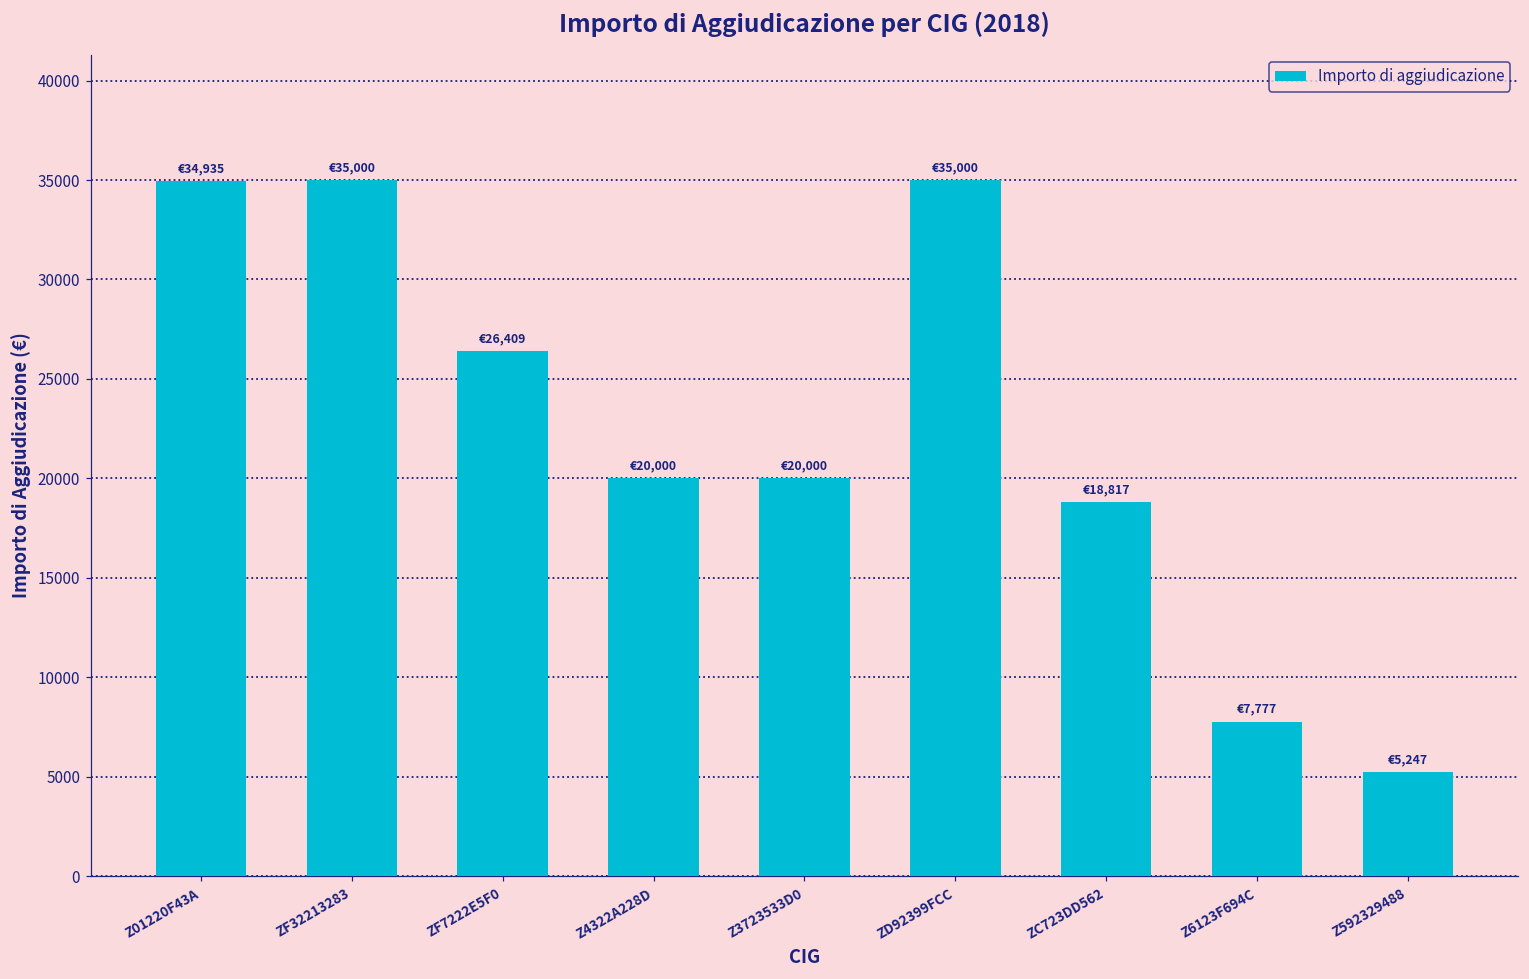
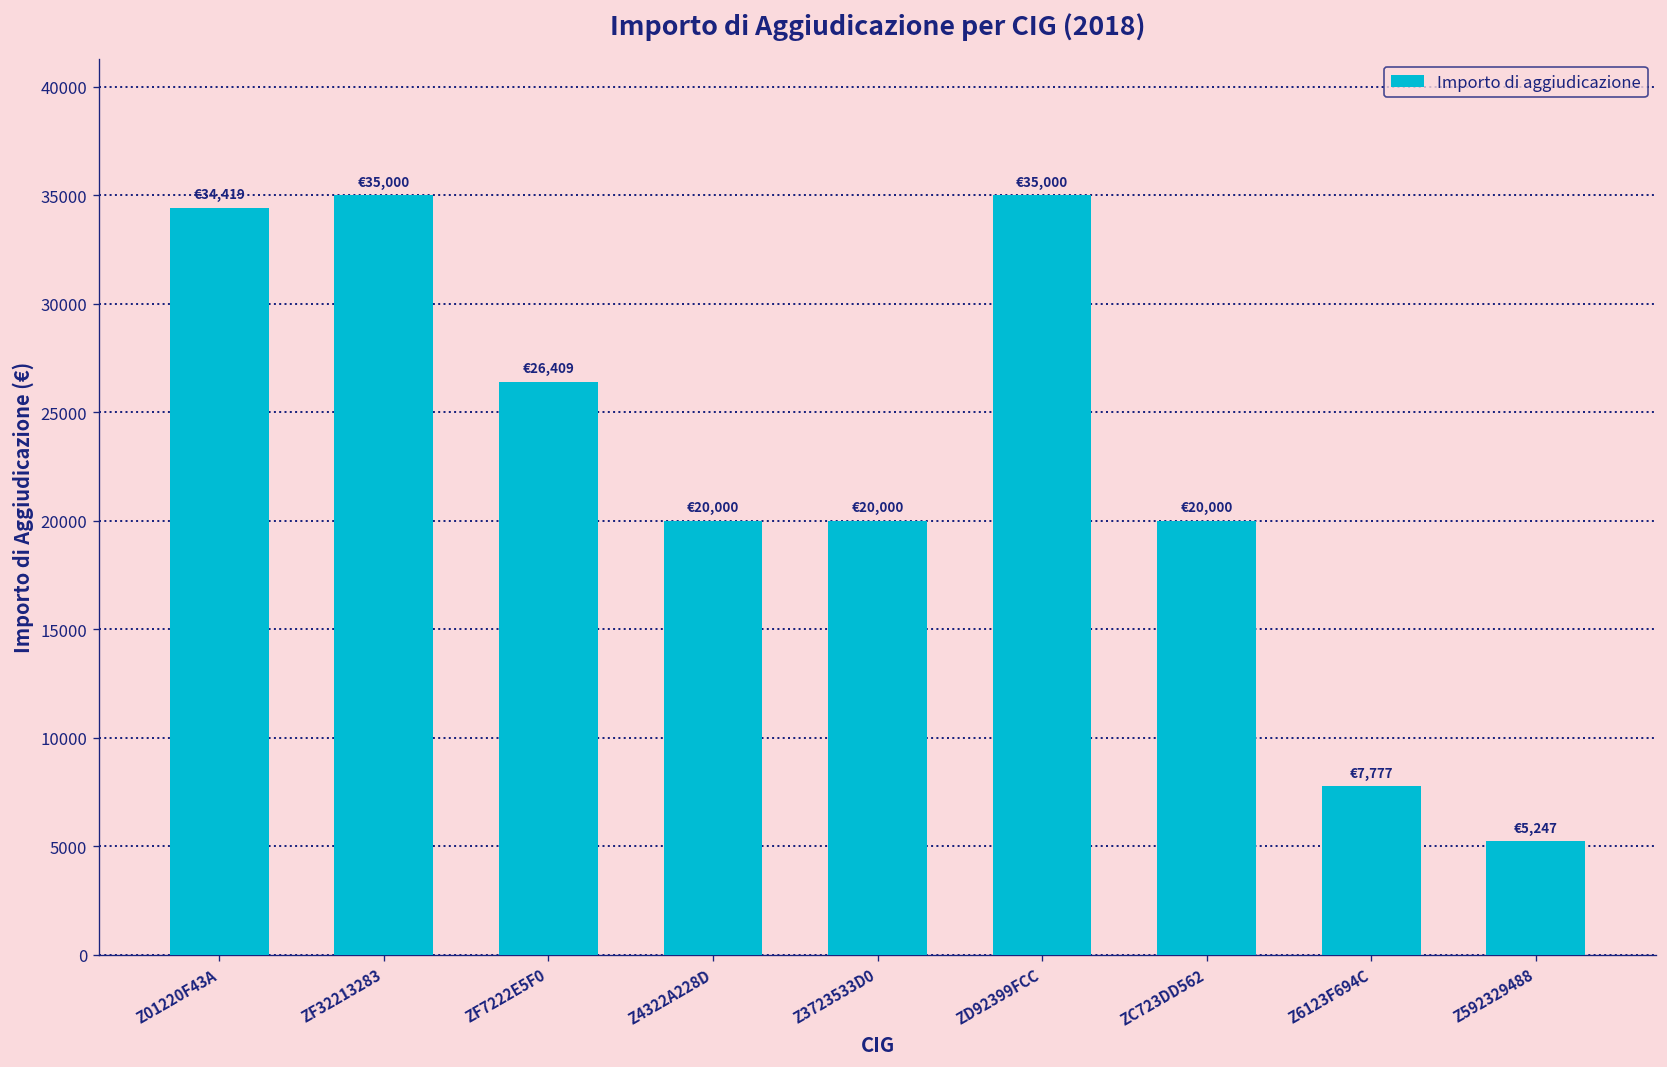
  {
-   "Z01220F43A": "€34,935",
+   "Z01220F43A": "€34,419",
    "ZF32213283": "€35,000",
    "ZF7222E5F0": "€26,409",
    "Z4322A228D": "€20,000",
    "Z3723533D0": "€20,000",
    "ZD92399FCC": "€35,000",
-   "ZC723DD562": "€18,817",
+   "ZC723DD562": "€20,000",
    "Z6123F694C": "€7,777",
    "Z592329488": "€5,247"
  }
